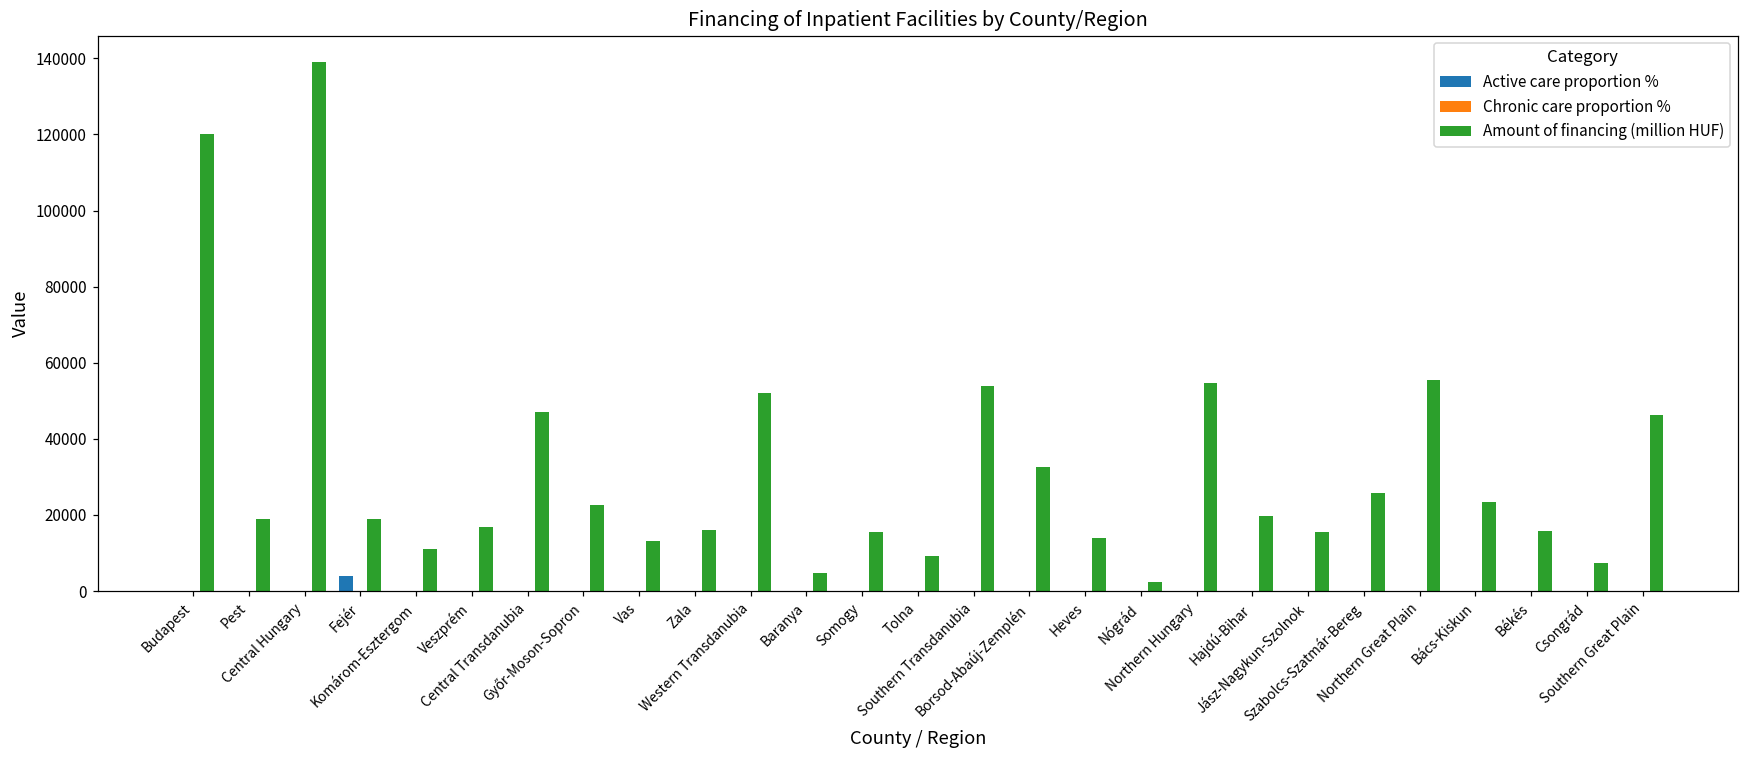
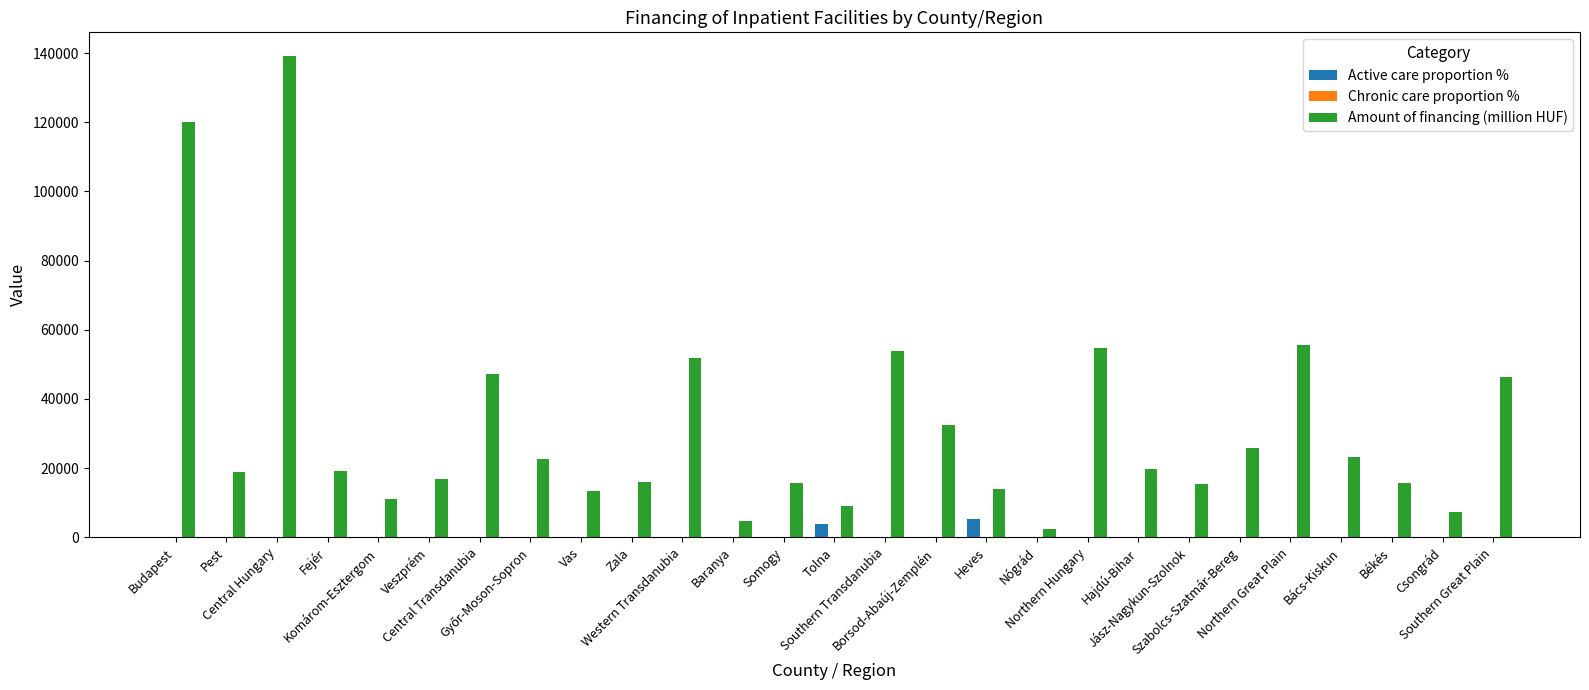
  {
    "Active care proportion %": {
-     "Fejér": 4000,
-     "Tolna": 0,
-     "Heves": 0
+     "Fejér": 0,
+     "Tolna": 4000,
+     "Heves": 5000
    },
    "Amount of financing (million HUF)": {
      "Budapest": 120000,
      "Pest": 19000,
      "Central Hungary": 139000,
      "Fejér": 19000,
      "Komárom-Esztergom": 11000,
      "Veszprém": 17000,
      "Central Transdanubia": 47000,
      "Győr-Moson-Sopron": 23000,
      "Vas": 13000,
      "Zala": 16000,
      "Western Transdanubia": 52000,
      "Baranya": 5000,
      "Somogy": 16000,
      "Tolna": 9000,
      "Southern Transdanubia": 54000,
      "Borsod-Abaúj-Zemplén": 33000,
      "Heves": 14000,
      "Nógrád": 2000,
      "Northern Hungary": 55000,
      "Hajdú-Bihar": 20000,
      "Jász-Nagykun-Szolnok": 16000,
      "Szabolcs-Szatmár-Bereg": 26000,
      "Northern Great Plain": 56000,
      "Bács-Kiskun": 23000,
      "Békés": 16000,
      "Csongrád": 7000,
      "Southern Great Plain": 46000
    }
  }
